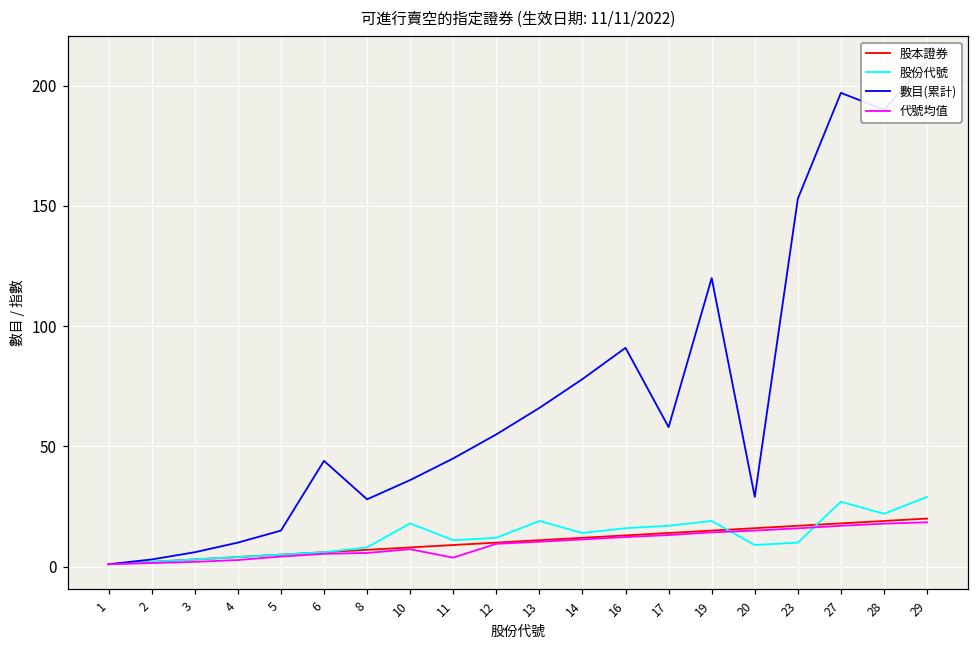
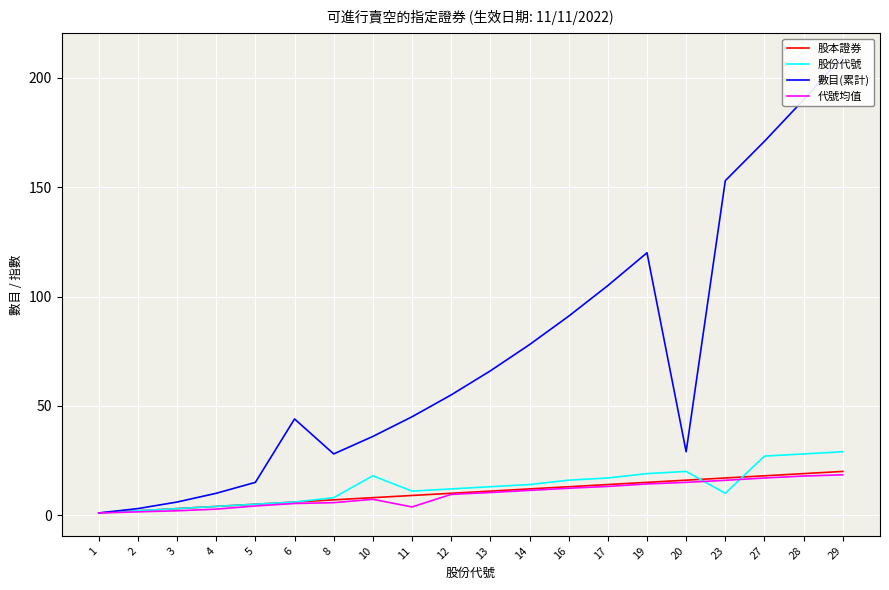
  {
    "股本證券": {
      "11": 9,
      "29": 20
    },
    "股份代號": {
      "10": 18,
      "11": 11,
      "12": 12,
-     "13": 19,
+     "13": 13,
      "14": 14,
      "16": 16,
      "17": 17,
      "19": 19,
-     "20": 9,
+     "20": 20,
      "23": 10,
      "27": 27,
-     "28": 22,
+     "28": 28,
      "29": 29
    },
    "數目(累計)": {
      "3": 6,
      "4": 10,
      "5": 15,
      "6": 44,
      "8": 28,
      "10": 36,
      "11": 45,
      "12": 55,
      "13": 66,
      "14": 78,
      "16": 91,
-     "17": 58,
+     "17": 105,
      "19": 120,
      "20": 29,
      "23": 153,
-     "27": 197
+     "27": 171
    },
    "代號均值": {
      "4": 3,
      "8": 6,
      "11": 4,
      "29": 18
    }
  }
